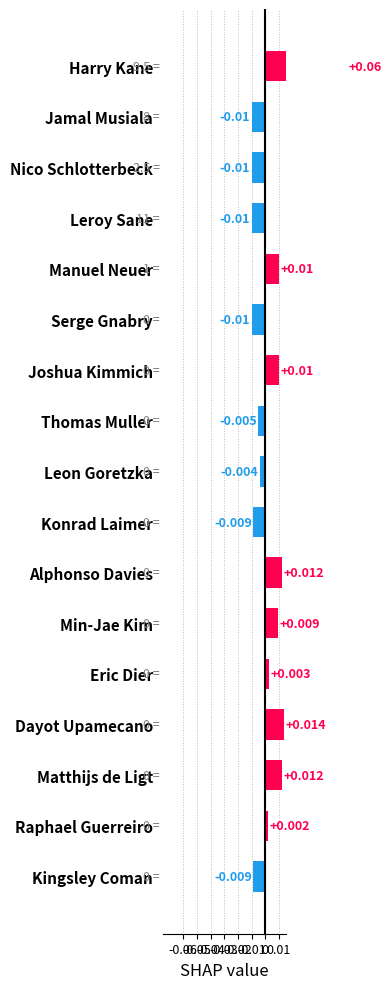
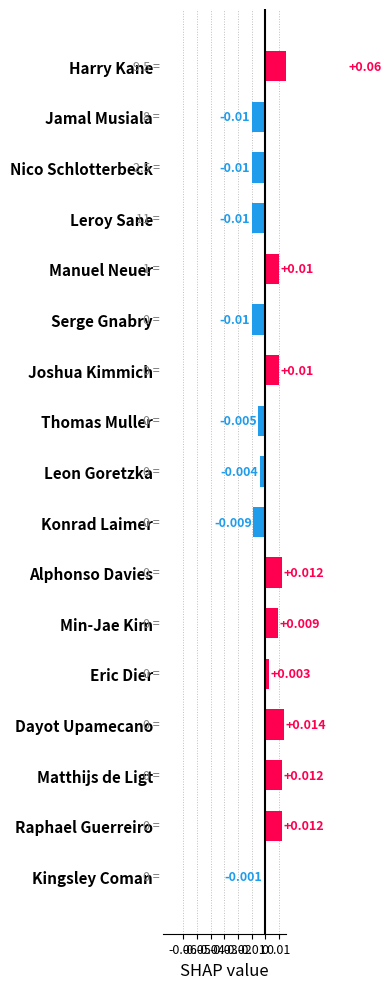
  {
    "Jamal Musiala": "-0.01",
    "Nico Schlotterbeck": "-0.01",
    "Leroy Sane": "-0.01",
    "Manuel Neuer": "+0.01",
    "Serge Gnabry": "-0.01",
    "Joshua Kimmich": "+0.01",
    "Thomas Muller": "-0.005",
    "Leon Goretzka": "-0.004",
    "Konrad Laimer": "-0.009",
    "Alphonso Davies": "+0.012",
    "Min-Jae Kim": "+0.009",
    "Eric Dier": "+0.003",
    "Dayot Upamecano": "+0.014",
    "Matthijs de Ligt": "+0.012",
-   "Raphael Guerreiro": "+0.002",
-   "Kingsley Coman": "-0.009"
+   "Raphael Guerreiro": "+0.012",
+   "Kingsley Coman": "-0.001"
  }
